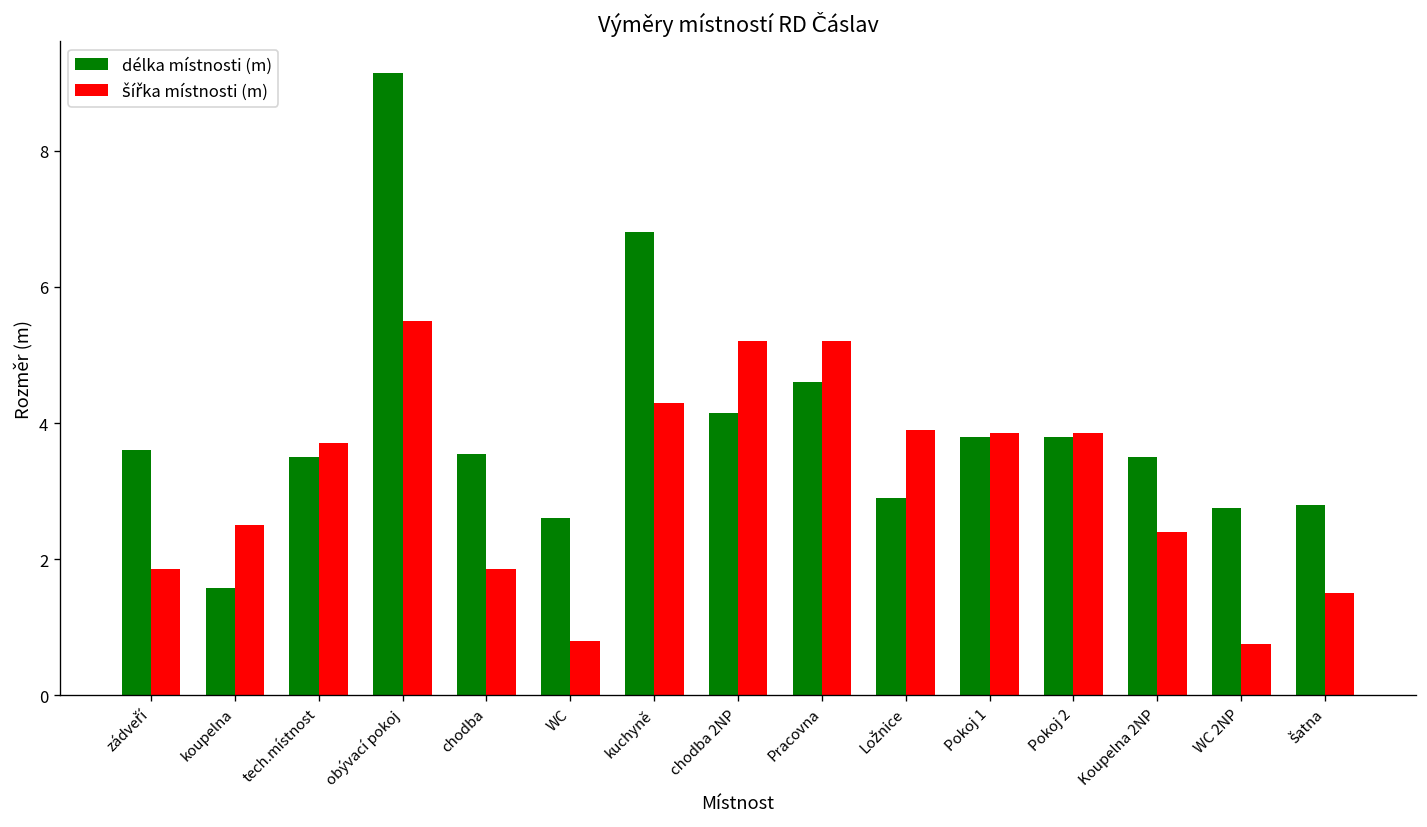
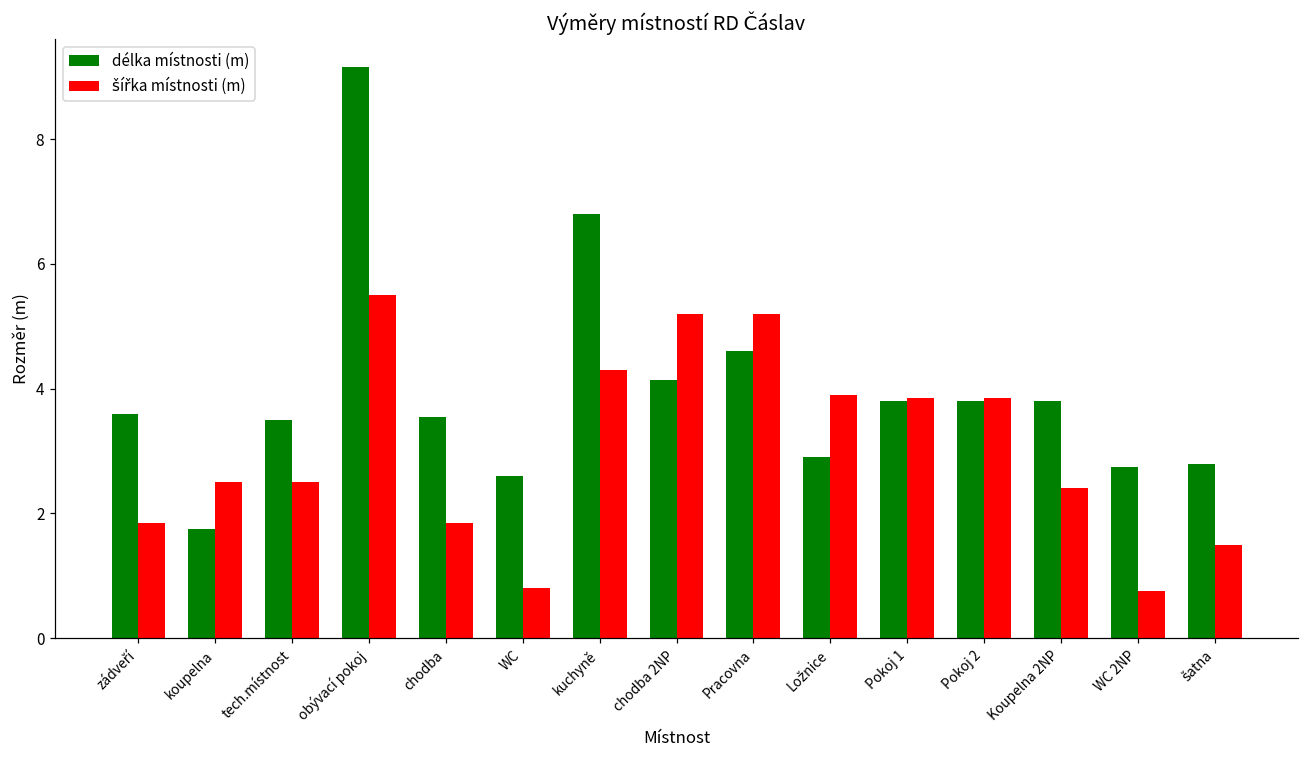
  {
    "délka místnosti (m)": {
      "zádveří": 3.6,
-     "koupelna": 1.6,
+     "koupelna": 1.8,
      "tech.místnost": 3.5,
      "obývací pokoj": 9.2,
      "chodba": 3.6,
      "WC": 2.6,
      "kuchyně": 6.8,
      "chodba 2NP": 4.1,
      "Pracovna": 4.6,
      "Ložnice": 2.9,
      "Pokoj 1": 3.8,
      "Pokoj 2": 3.8,
-     "Koupelna 2NP": 3.5,
+     "Koupelna 2NP": 3.8,
      "WC 2NP": 2.8,
      "šatna": 2.8
    },
    "šířka místnosti (m)": {
      "zádveří": 1.9,
      "koupelna": 2.5,
-     "tech.místnost": 3.7,
+     "tech.místnost": 2.5,
      "obývací pokoj": 5.5,
      "chodba": 1.9,
      "WC": 0.8,
      "kuchyně": 4.3,
      "chodba 2NP": 5.2,
      "Pracovna": 5.2,
      "Ložnice": 3.9,
      "Pokoj 1": 3.9,
      "Pokoj 2": 3.9,
      "Koupelna 2NP": 2.4,
      "WC 2NP": 0.8,
      "šatna": 1.5
    }
  }
